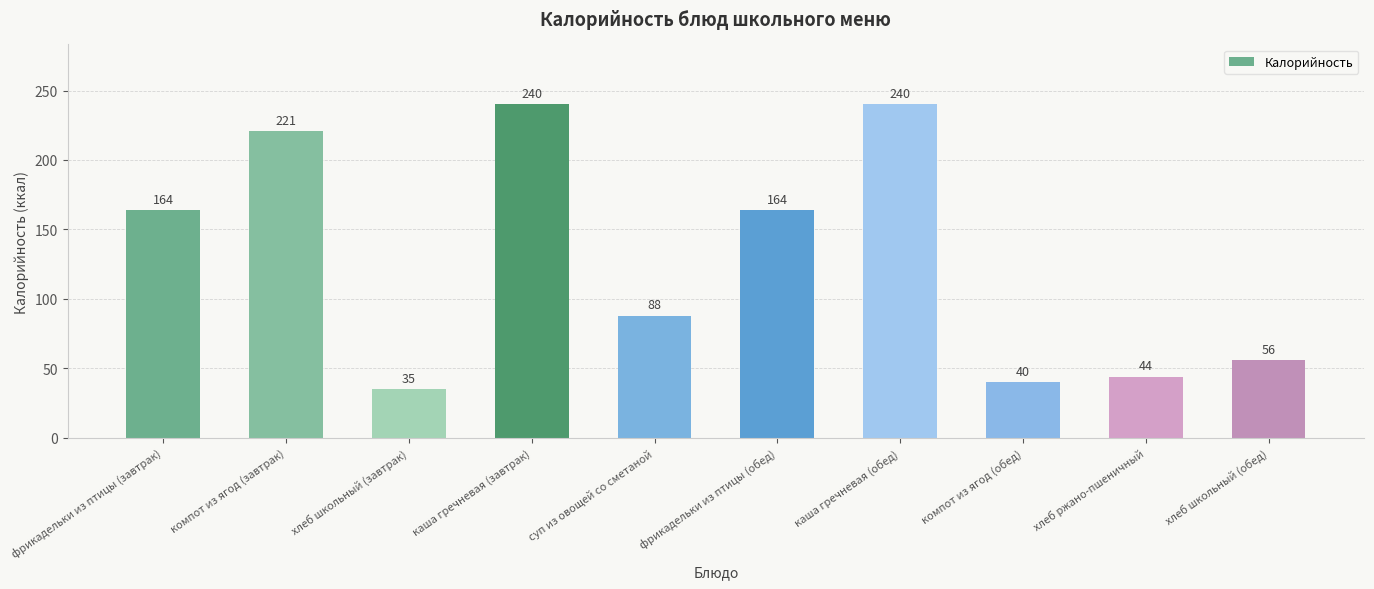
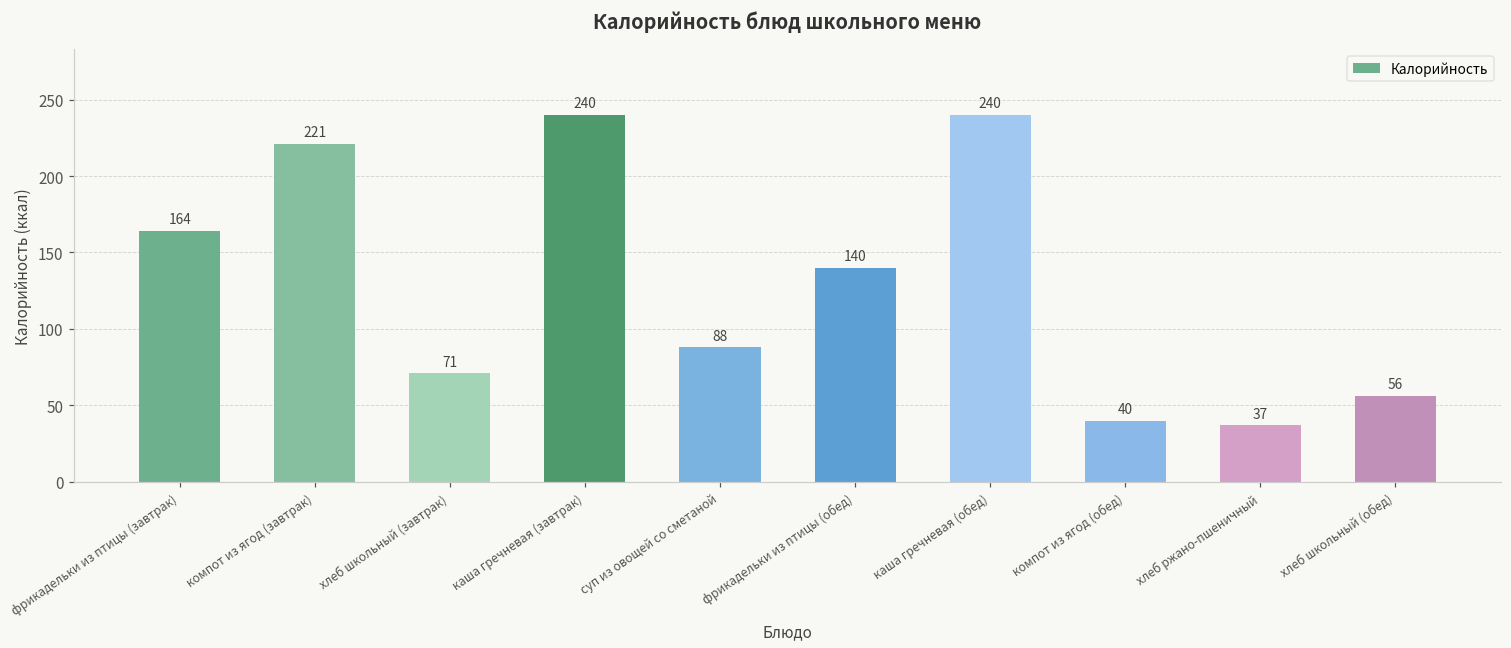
  {
    "фрикадельки из птицы (завтрак)": 164,
    "компот из ягод (завтрак)": 221,
-   "хлеб школьный (завтрак)": 35,
+   "хлеб школьный (завтрак)": 71,
    "каша гречневая (завтрак)": 240,
    "суп из овощей со сметаной": 88,
-   "фрикадельки из птицы (обед)": 164,
+   "фрикадельки из птицы (обед)": 140,
    "каша гречневая (обед)": 240,
    "компот из ягод (обед)": 40,
-   "хлеб ржано-пшеничный": 44,
+   "хлеб ржано-пшеничный": 37,
    "хлеб школьный (обед)": 56
  }
